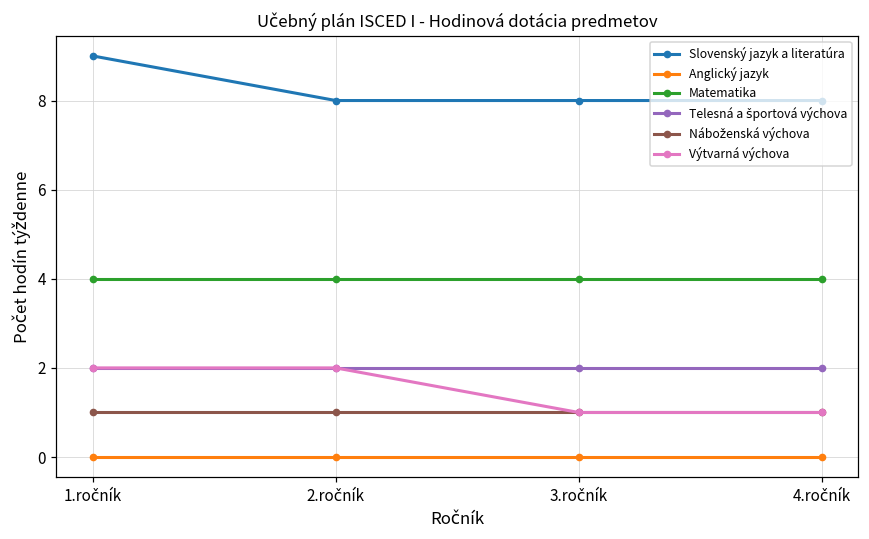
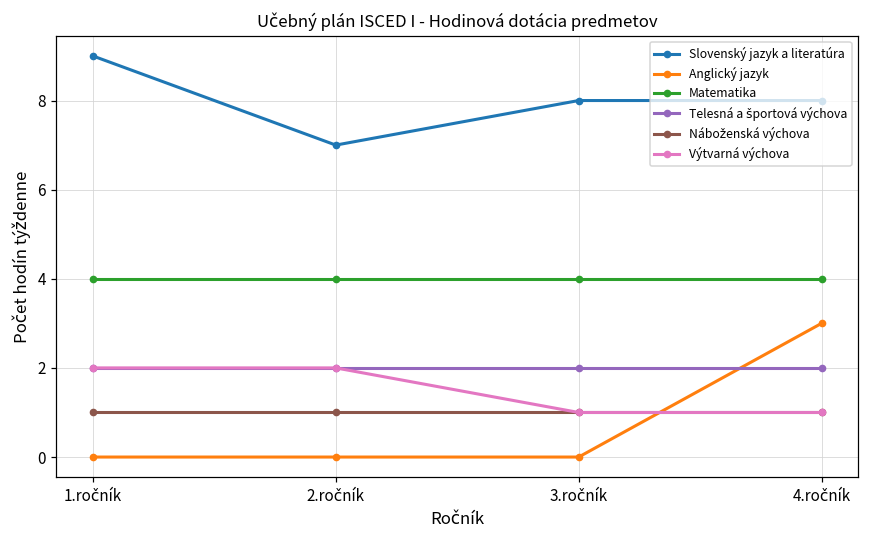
  {
    "Slovenský jazyk a literatúra": {
      "1.ročník": 9,
-     "2.ročník": 8,
+     "2.ročník": 7,
      "3.ročník": 8
    },
    "Anglický jazyk": {
      "1.ročník": 0,
      "2.ročník": 0,
      "3.ročník": 0,
-     "4.ročník": 0
+     "4.ročník": 3
    },
    "Matematika": {
      "1.ročník": 4,
      "2.ročník": 4,
      "3.ročník": 4,
      "4.ročník": 4
    },
    "Telesná a športová výchova": {
      "3.ročník": 2,
      "4.ročník": 2
    },
    "Náboženská výchova": {
      "1.ročník": 1,
      "2.ročník": 1
    }
  }
